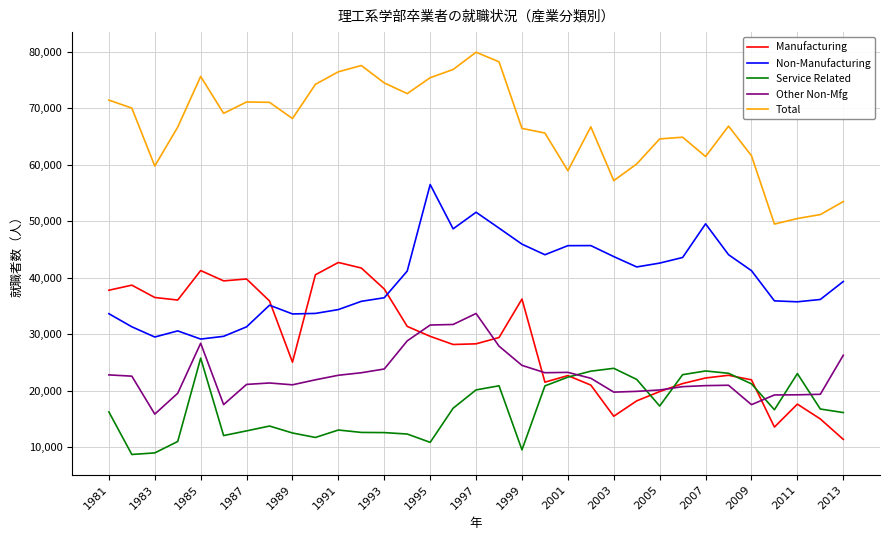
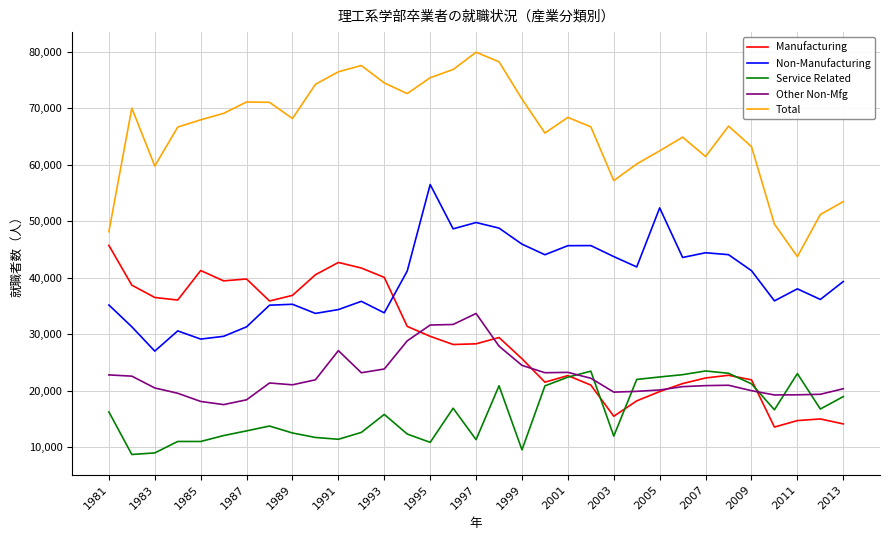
  {
    "Manufacturing": {
-     "1981": "38,000",
+     "1981": "46,000",
      "1983": "37,000",
      "1985": "41,000",
      "1987": "40,000",
-     "1989": "25,000",
+     "1989": "37,000",
      "1991": "43,000",
-     "1993": "38,000",
+     "1993": "40,000",
      "1995": "30,000",
      "1997": "28,000",
-     "1999": "36,000",
+     "1999": "26,000",
      "2003": "16,000",
      "2007": "22,000",
      "2009": "22,000",
-     "2011": "18,000",
-     "2013": "11,000"
+     "2011": "15,000",
+     "2013": "14,000"
    },
    "Non-Manufacturing": {
-     "1981": "34,000",
-     "1983": "30,000",
+     "1981": "35,000",
+     "1983": "27,000",
      "1985": "29,000",
      "1987": "31,000",
-     "1989": "34,000",
+     "1989": "35,000",
      "1991": "34,000",
-     "1993": "36,000",
+     "1993": "34,000",
      "1995": "57,000",
-     "1997": "52,000",
+     "1997": "50,000",
      "1999": "46,000",
      "2001": "46,000",
      "2003": "44,000",
-     "2005": "43,000",
-     "2007": "50,000",
+     "2005": "52,000",
+     "2007": "44,000",
      "2009": "41,000",
-     "2011": "36,000",
+     "2011": "38,000",
      "2013": "39,000"
    },
    "Service Related": {
      "1981": "16,000",
      "1983": "9,000",
-     "1985": "26,000",
+     "1985": "11,000",
      "1987": "13,000",
      "1989": "13,000",
-     "1991": "13,000",
-     "1993": "13,000",
+     "1991": "11,000",
+     "1993": "16,000",
      "1995": "11,000",
-     "1997": "20,000",
+     "1997": "11,000",
      "1999": "10,000",
-     "2003": "24,000",
-     "2005": "17,000",
+     "2003": "12,000",
+     "2005": "22,000",
      "2007": "24,000",
      "2009": "21,000",
      "2011": "23,000",
-     "2013": "16,000"
+     "2013": "19,000"
    },
    "Other Non-Mfg": {
      "1981": "23,000",
-     "1983": "16,000",
-     "1985": "28,000",
-     "1987": "21,000",
+     "1983": "21,000",
+     "1985": "18,000",
+     "1987": "18,000",
      "1989": "21,000",
-     "1991": "23,000",
+     "1991": "27,000",
      "1993": "24,000",
      "1995": "32,000",
      "1997": "34,000",
      "1999": "25,000",
      "2001": "23,000",
      "2003": "20,000",
      "2007": "21,000",
-     "2009": "18,000",
+     "2009": "20,000",
      "2011": "19,000",
-     "2013": "26,000"
+     "2013": "20,000"
    },
    "Total": {
-     "1981": "71,000",
+     "1981": "48,000",
      "1983": "60,000",
-     "1985": "76,000",
+     "1985": "68,000",
      "1987": "71,000",
      "1989": "68,000",
      "1991": "76,000",
      "1993": "75,000",
      "1995": "75,000",
      "1997": "80,000",
-     "1999": "66,000",
-     "2001": "59,000",
+     "1999": "72,000",
+     "2001": "68,000",
      "2003": "57,000",
-     "2005": "65,000",
+     "2005": "62,000",
      "2007": "61,000",
-     "2009": "62,000",
-     "2011": "51,000",
+     "2009": "63,000",
+     "2011": "44,000",
      "2013": "54,000"
    }
  }
